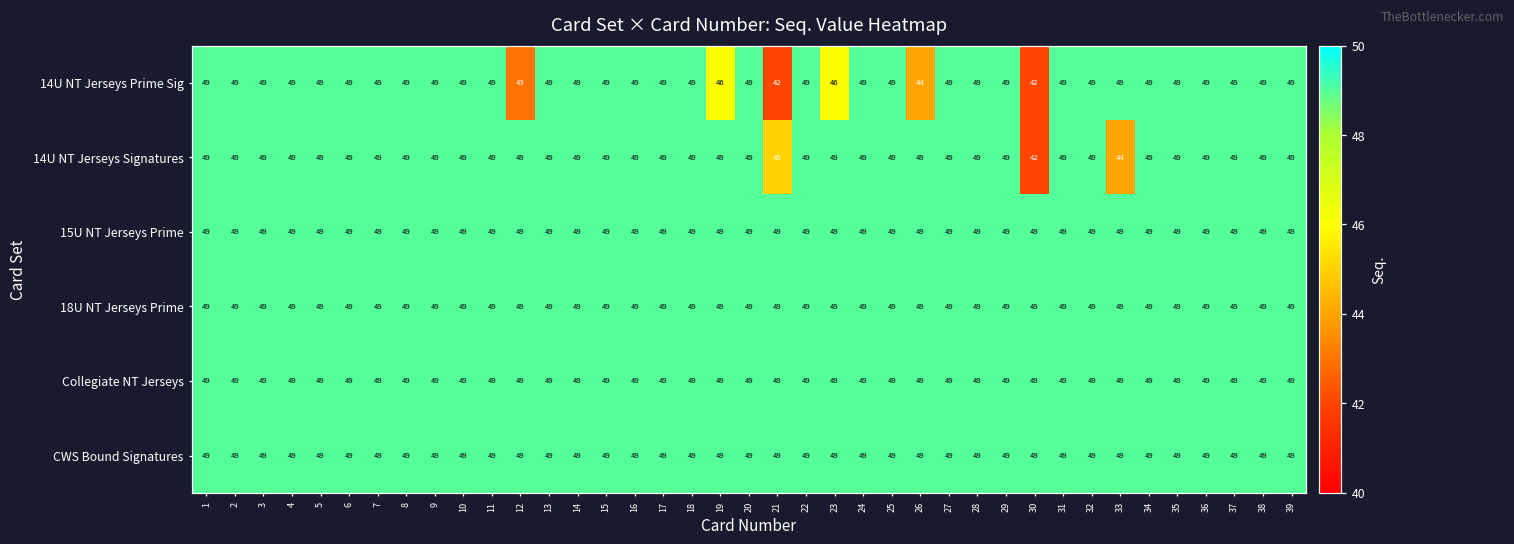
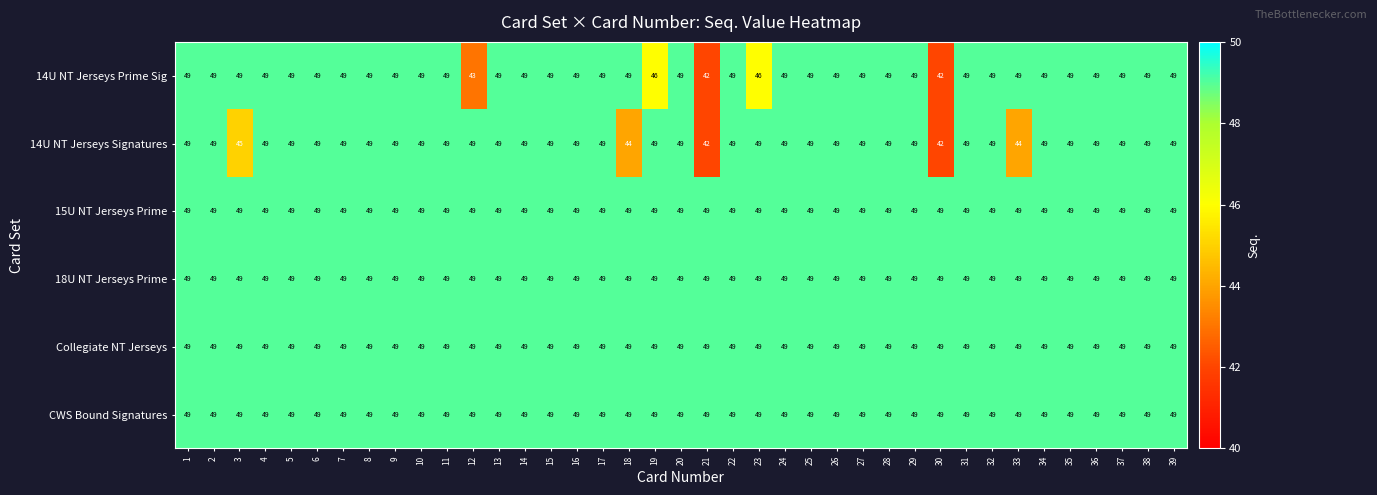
  {
    "14U NT Jerseys Prime Sig": {
      "1": 49,
      "2": 49,
      "3": 49,
      "4": 49,
      "5": 49,
      "6": 49,
      "7": 49,
      "8": 49,
      "9": 49,
      "10": 49,
      "11": 49,
      "12": 43,
      "13": 49,
      "14": 49,
      "15": 49,
      "16": 49,
      "17": 49,
      "18": 49,
      "19": 46,
      "20": 49,
      "21": 42,
      "22": 49,
      "23": 46,
      "24": 49,
      "25": 49,
-     "26": 44,
+     "26": 49,
      "27": 49,
      "28": 49,
      "29": 49,
      "30": 42,
      "31": 49,
      "32": 49,
      "33": 49,
      "34": 49,
      "35": 49,
      "36": 49,
      "37": 49,
      "38": 49,
      "39": 49
    },
    "14U NT Jerseys Signatures": {
      "1": 49,
      "2": 49,
-     "3": 49,
+     "3": 45,
      "4": 49,
      "5": 49,
      "6": 49,
      "7": 49,
      "8": 49,
      "9": 49,
      "10": 49,
      "11": 49,
      "12": 49,
      "13": 49,
      "14": 49,
      "15": 49,
      "16": 49,
      "17": 49,
-     "18": 49,
+     "18": 44,
      "19": 49,
      "20": 49,
-     "21": 45,
+     "21": 42,
      "22": 49,
      "23": 49,
      "24": 49,
      "25": 49,
      "26": 49,
      "27": 49,
      "28": 49,
      "29": 49,
      "30": 42,
      "31": 49,
      "32": 49,
      "33": 44,
      "34": 49,
      "35": 49,
      "36": 49,
      "37": 49,
      "38": 49,
      "39": 49
    }
  }
